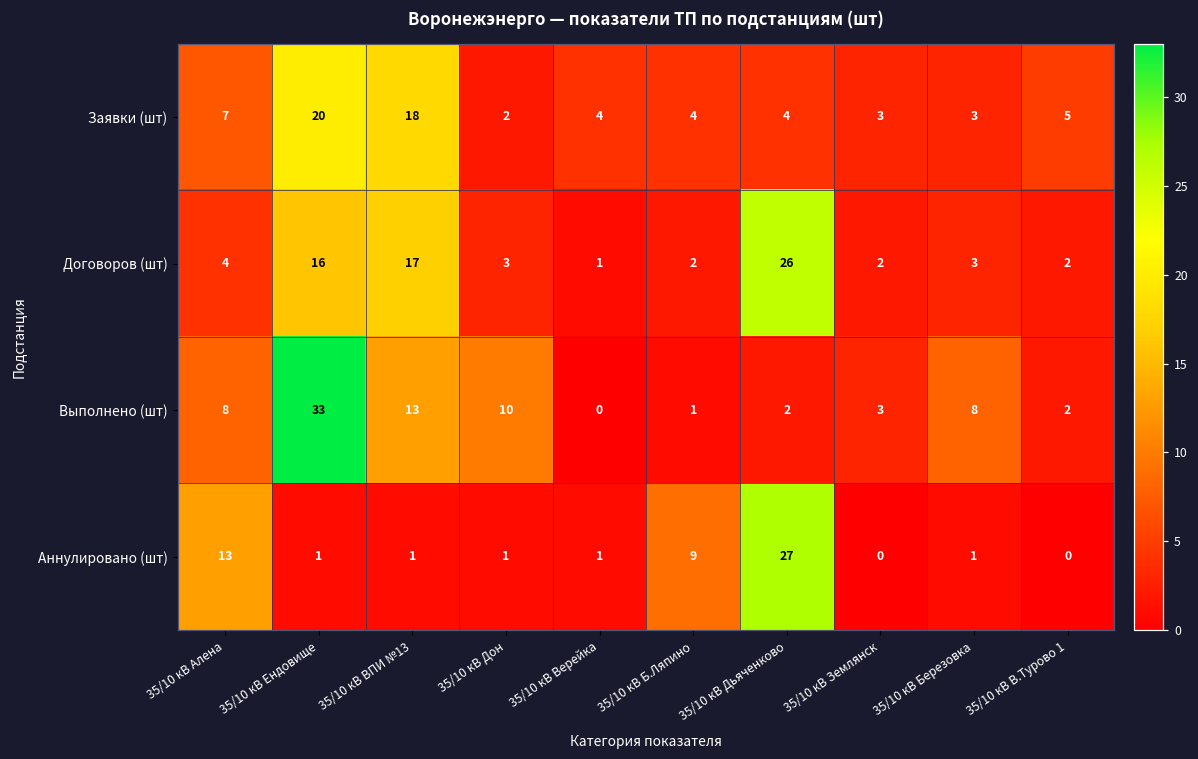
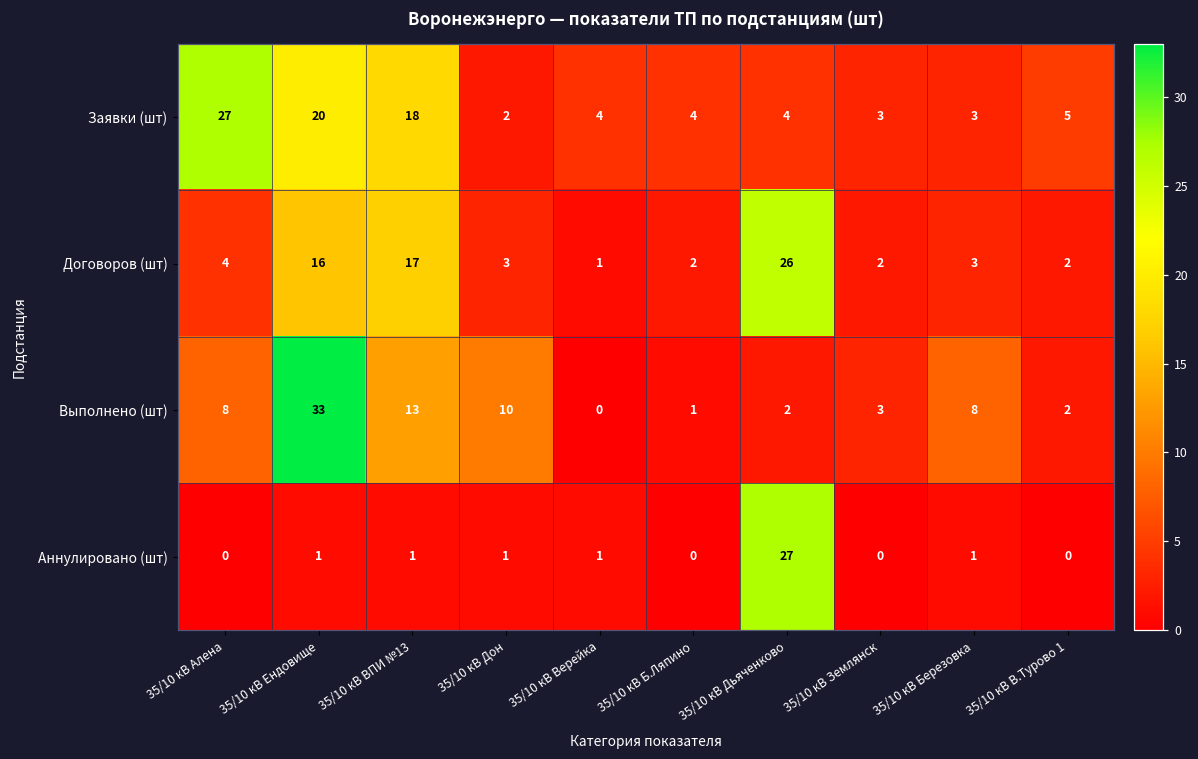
  {
    "Заявки (шт)": {
-     "35/10 кВ Алена": 7,
+     "35/10 кВ Алена": 27,
      "35/10 кВ Ендовище": 20,
      "35/10 кВ ВПИ №13": 18,
      "35/10 кВ Дон": 2,
      "35/10 кВ Верейка": 4,
      "35/10 кВ Б.Ляпино": 4,
      "35/10 кВ Дьяченково": 4,
      "35/10 кВ Землянск": 3,
      "35/10 кВ Березовка": 3,
      "35/10 кВ В.Турово 1": 5
    },
    "Договоров (шт)": {
      "35/10 кВ Алена": 4,
      "35/10 кВ Ендовище": 16,
      "35/10 кВ ВПИ №13": 17,
      "35/10 кВ Дон": 3,
      "35/10 кВ Верейка": 1,
      "35/10 кВ Б.Ляпино": 2,
      "35/10 кВ Дьяченково": 26,
      "35/10 кВ Землянск": 2,
      "35/10 кВ Березовка": 3,
      "35/10 кВ В.Турово 1": 2
    },
    "Выполнено (шт)": {
      "35/10 кВ Алена": 8,
      "35/10 кВ Ендовище": 33,
      "35/10 кВ ВПИ №13": 13,
      "35/10 кВ Дон": 10,
      "35/10 кВ Верейка": 0,
      "35/10 кВ Б.Ляпино": 1,
      "35/10 кВ Дьяченково": 2,
      "35/10 кВ Землянск": 3,
      "35/10 кВ Березовка": 8,
      "35/10 кВ В.Турово 1": 2
    },
    "Аннулировано (шт)": {
-     "35/10 кВ Алена": 13,
+     "35/10 кВ Алена": 0,
      "35/10 кВ Ендовище": 1,
      "35/10 кВ ВПИ №13": 1,
      "35/10 кВ Дон": 1,
      "35/10 кВ Верейка": 1,
-     "35/10 кВ Б.Ляпино": 9,
+     "35/10 кВ Б.Ляпино": 0,
      "35/10 кВ Дьяченково": 27,
      "35/10 кВ Землянск": 0,
      "35/10 кВ Березовка": 1,
      "35/10 кВ В.Турово 1": 0
    }
  }
